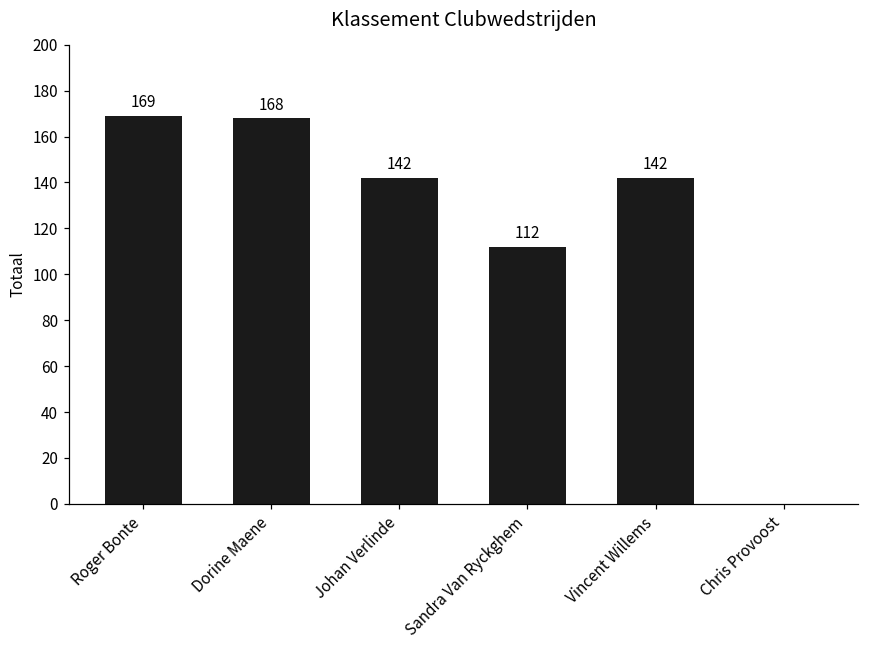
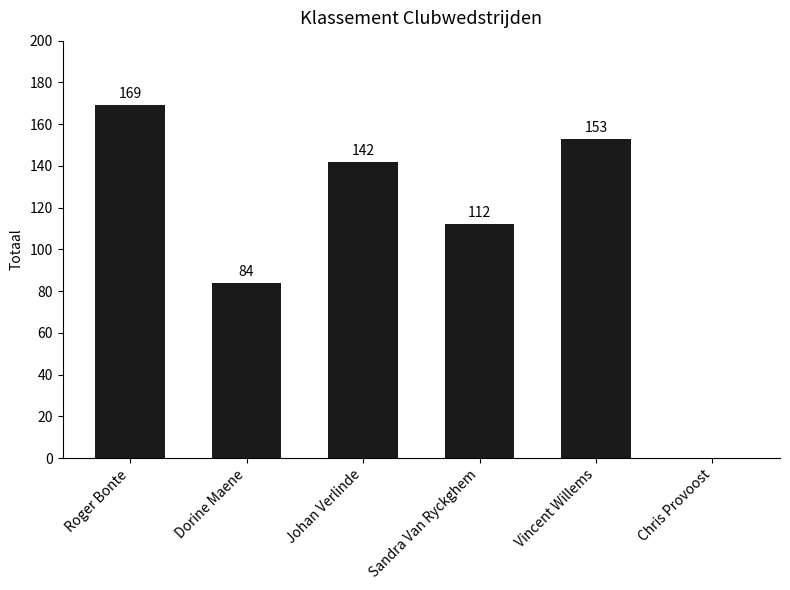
  {
    "Roger Bonte": 169,
-   "Dorine Maene": 168,
+   "Dorine Maene": 84,
    "Johan Verlinde": 142,
    "Sandra Van Ryckghem": 112,
-   "Vincent Willems": 142
+   "Vincent Willems": 153
  }
